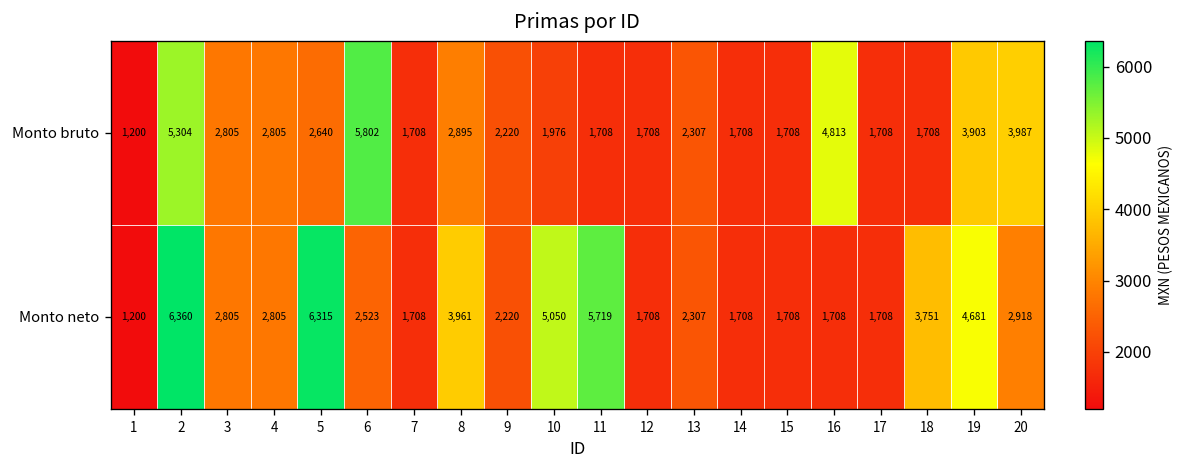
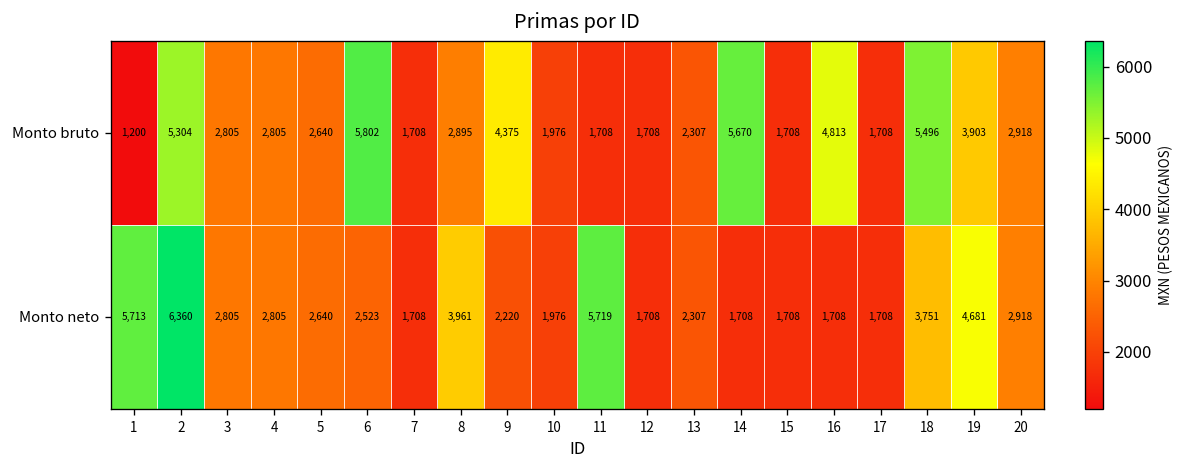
  {
    "Monto bruto": {
      "1": "1,200",
      "2": "5,304",
      "3": "2,805",
      "4": "2,805",
      "5": "2,640",
      "6": "5,802",
      "7": "1,708",
      "8": "2,895",
-     "9": "2,220",
+     "9": "4,375",
      "10": "1,976",
      "11": "1,708",
      "12": "1,708",
      "13": "2,307",
-     "14": "1,708",
+     "14": "5,670",
      "15": "1,708",
      "16": "4,813",
      "17": "1,708",
-     "18": "1,708",
+     "18": "5,496",
      "19": "3,903",
-     "20": "3,987"
+     "20": "2,918"
    },
    "Monto neto": {
-     "1": "1,200",
+     "1": "5,713",
      "2": "6,360",
      "3": "2,805",
      "4": "2,805",
-     "5": "6,315",
+     "5": "2,640",
      "6": "2,523",
      "7": "1,708",
      "8": "3,961",
      "9": "2,220",
-     "10": "5,050",
+     "10": "1,976",
      "11": "5,719",
      "12": "1,708",
      "13": "2,307",
      "14": "1,708",
      "15": "1,708",
      "16": "1,708",
      "17": "1,708",
      "18": "3,751",
      "19": "4,681",
      "20": "2,918"
    }
  }
